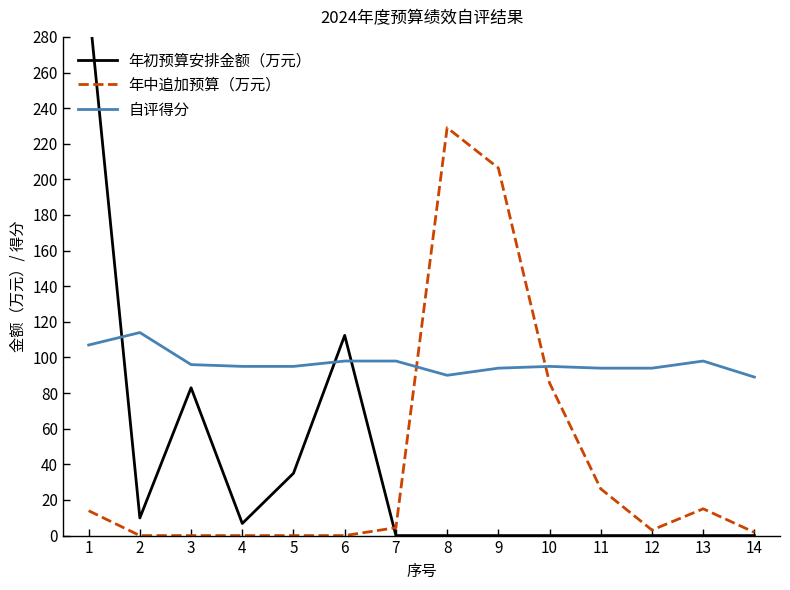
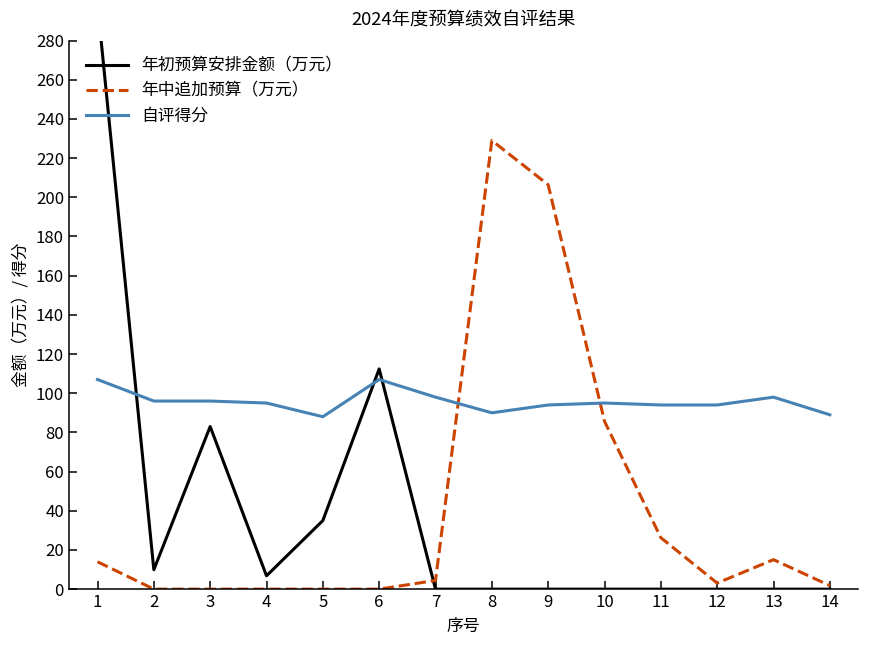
  {
    "年初预算安排金额（万元）": {
      "2": 10,
      "3": 83,
      "4": 7,
      "5": 35,
      "6": 112,
      "7": 0,
      "8": 0,
      "9": 0,
      "10": 0,
      "11": 0,
      "12": 0,
      "13": 0,
      "14": 0
    },
    "年中追加预算（万元）": {
      "1": 14,
      "2": 0,
      "3": 0,
      "4": 0,
      "5": 0,
      "6": 0,
      "7": 4,
      "8": 229,
      "9": 206,
      "10": 86,
      "11": 26,
      "12": 3,
      "13": 15,
      "14": 2
    },
    "自评得分": {
      "1": 107,
-     "2": 114,
+     "2": 96,
      "3": 96,
      "4": 95,
-     "5": 95,
-     "6": 98,
+     "5": 88,
+     "6": 107,
      "7": 98,
      "8": 90,
      "9": 94,
      "10": 95,
      "11": 94,
      "12": 94,
      "13": 98,
      "14": 89
    }
  }
